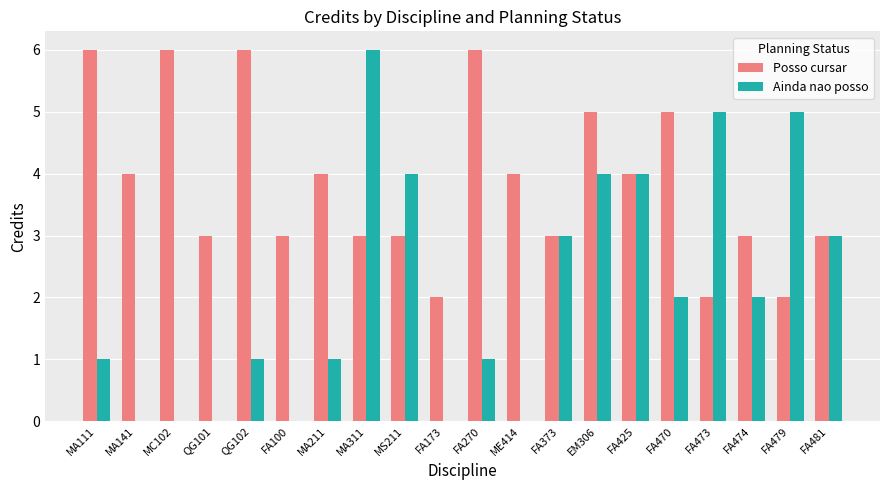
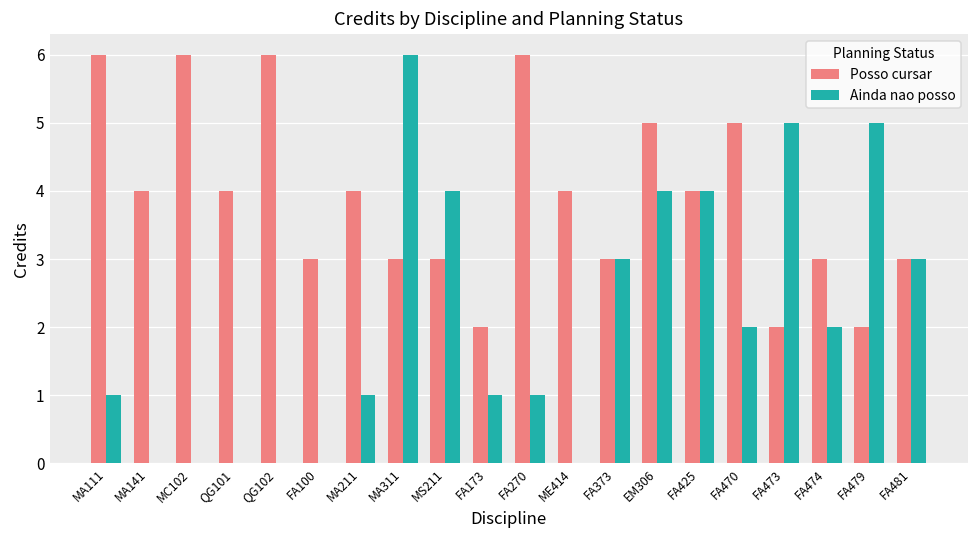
  {
    "Posso cursar": {
      "MA111": 6,
      "MA141": 4,
      "MC102": 6,
-     "QG101": 3,
+     "QG101": 4,
      "QG102": 6,
      "FA100": 3,
      "MA211": 4,
      "MA311": 3,
      "MS211": 3,
      "FA173": 2,
      "FA270": 6,
      "ME414": 4,
      "FA373": 3,
      "EM306": 5,
      "FA425": 4,
      "FA470": 5,
      "FA473": 2,
      "FA474": 3,
      "FA479": 2,
      "FA481": 3
    },
    "Ainda nao posso": {
      "MA111": 1,
      "MA141": 0,
      "MC102": 0,
      "QG101": 0,
-     "QG102": 1,
+     "QG102": 0,
      "FA100": 0,
      "MA211": 1,
      "MA311": 6,
      "MS211": 4,
-     "FA173": 0,
+     "FA173": 1,
      "FA270": 1,
      "ME414": 0,
      "FA373": 3,
      "EM306": 4,
      "FA425": 4,
      "FA470": 2,
      "FA473": 5,
      "FA474": 2,
      "FA479": 5,
      "FA481": 3
    }
  }
